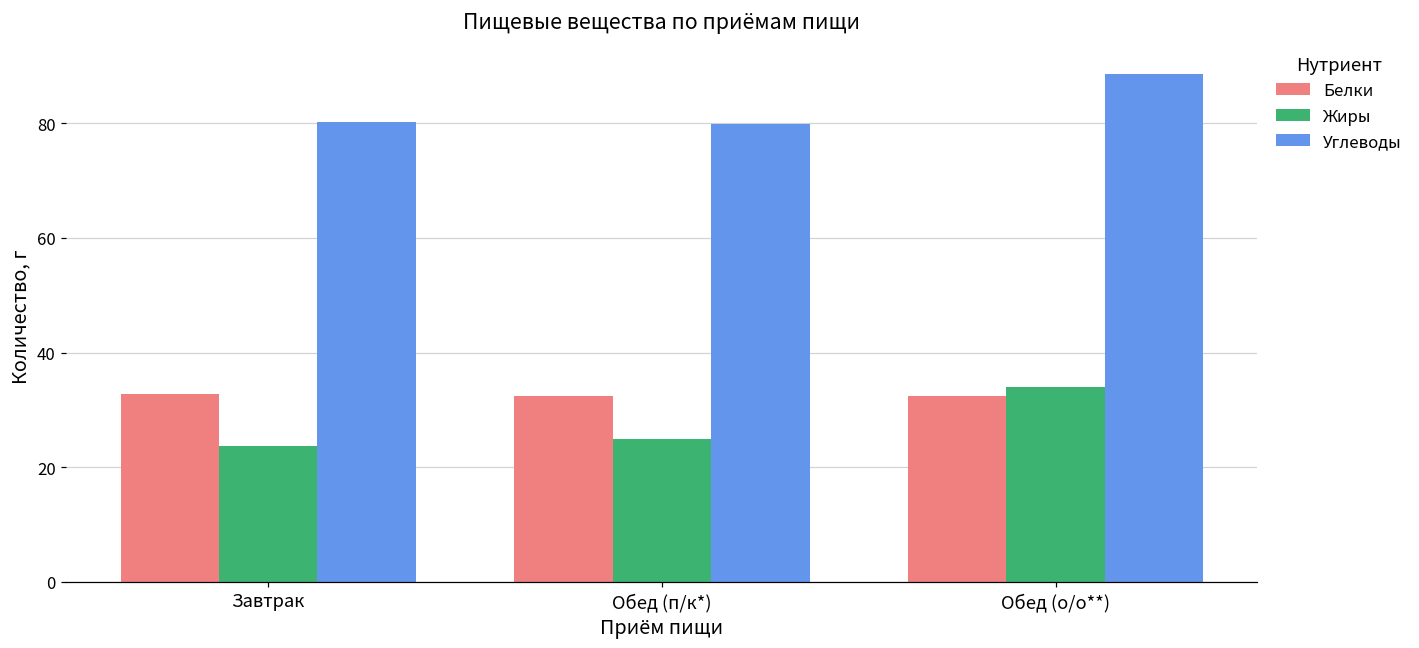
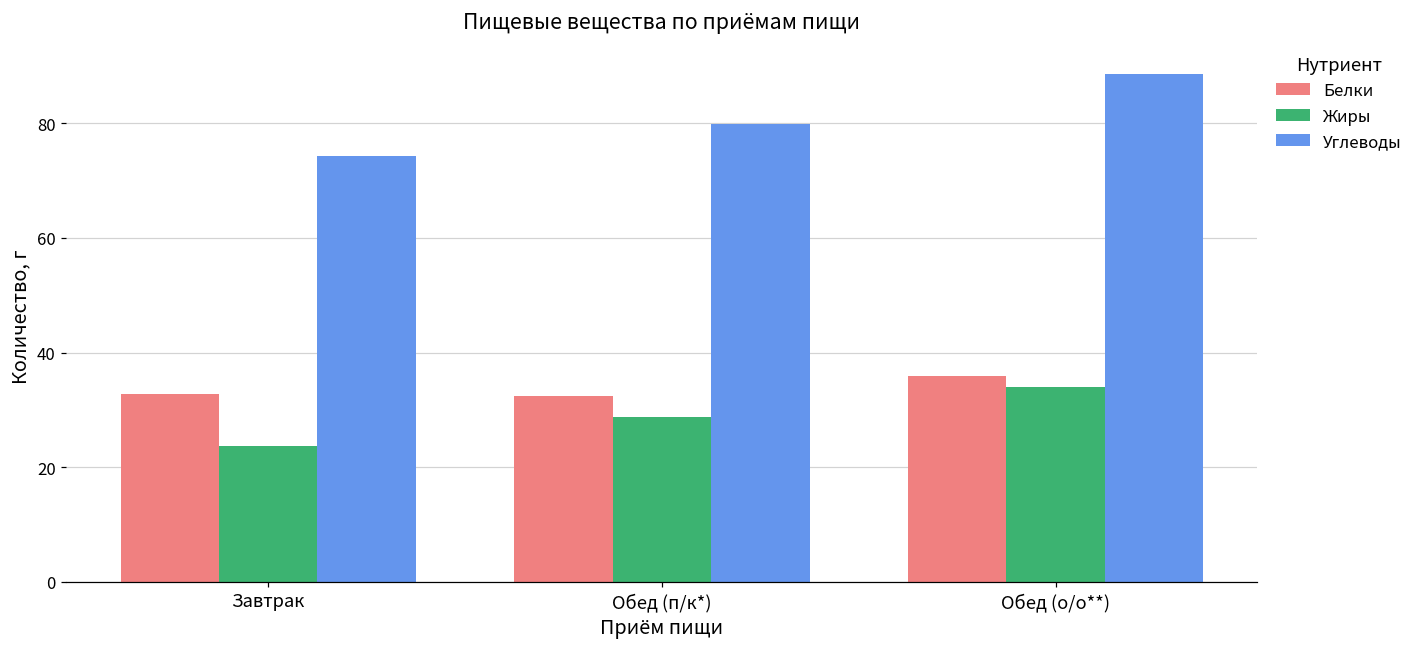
  {
    "Белки": {
      "Завтрак": 33,
      "Обед (п/к*)": 32,
-     "Обед (о/о**)": 32
+     "Обед (о/о**)": 36
    },
    "Жиры": {
      "Завтрак": 24,
-     "Обед (п/к*)": 25,
+     "Обед (п/к*)": 29,
      "Обед (о/о**)": 34
    },
    "Углеводы": {
-     "Завтрак": 80,
+     "Завтрак": 74,
      "Обед (п/к*)": 80,
      "Обед (о/о**)": 89
    }
  }
